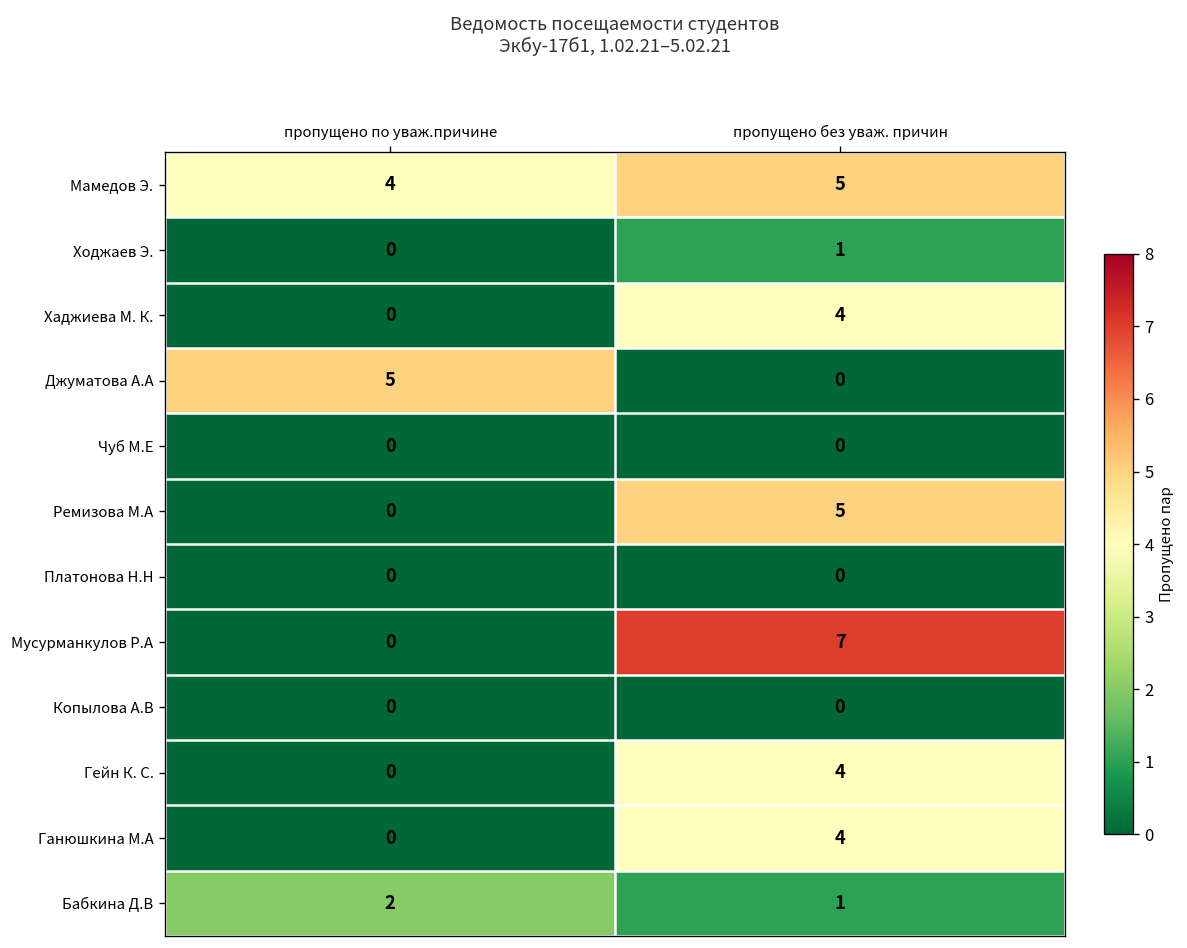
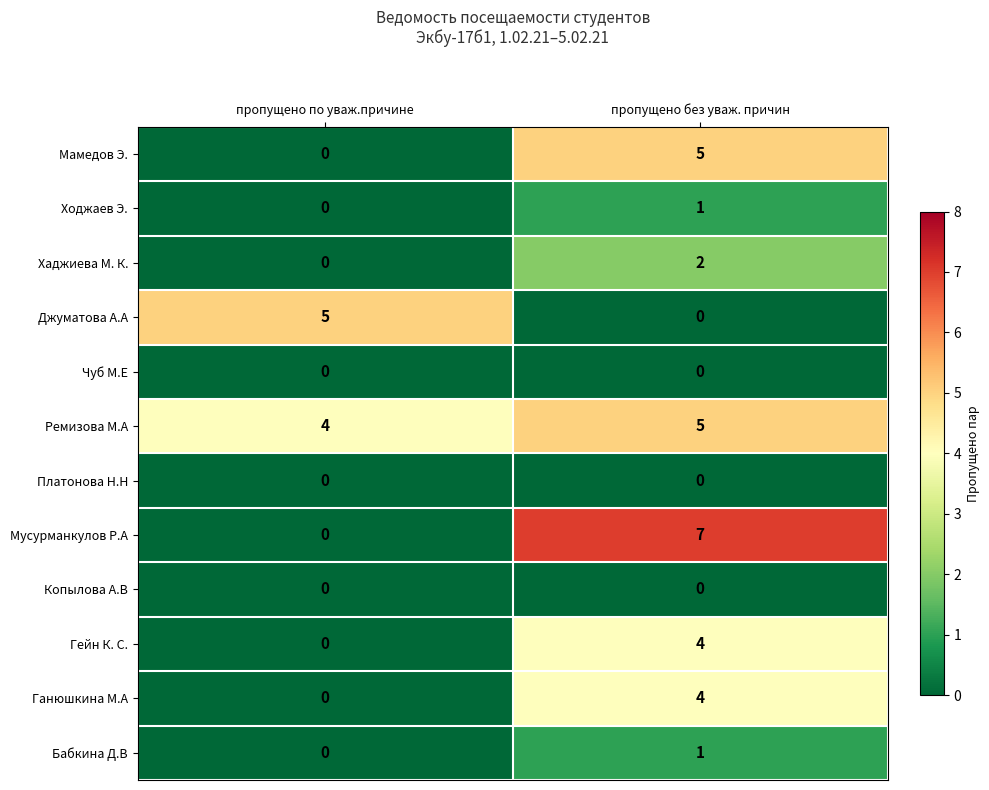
  {
    "Мамедов Э.": {
-     "пропущено по уваж.причине": 4,
+     "пропущено по уваж.причине": 0,
      "пропущено без уваж. причин": 5
    },
    "Ходжаев Э.": {
      "пропущено по уваж.причине": 0,
      "пропущено без уваж. причин": 1
    },
    "Хаджиева М. К.": {
      "пропущено по уваж.причине": 0,
-     "пропущено без уваж. причин": 4
+     "пропущено без уваж. причин": 2
    },
    "Джуматова А.А": {
      "пропущено по уваж.причине": 5,
      "пропущено без уваж. причин": 0
    },
    "Чуб М.Е": {
      "пропущено по уваж.причине": 0,
      "пропущено без уваж. причин": 0
    },
    "Ремизова М.А": {
-     "пропущено по уваж.причине": 0,
+     "пропущено по уваж.причине": 4,
      "пропущено без уваж. причин": 5
    },
    "Платонова Н.Н": {
      "пропущено по уваж.причине": 0,
      "пропущено без уваж. причин": 0
    },
    "Мусурманкулов Р.А": {
      "пропущено по уваж.причине": 0,
      "пропущено без уваж. причин": 7
    },
    "Копылова А.В": {
      "пропущено по уваж.причине": 0,
      "пропущено без уваж. причин": 0
    },
    "Гейн К. С.": {
      "пропущено по уваж.причине": 0,
      "пропущено без уваж. причин": 4
    },
    "Ганюшкина М.А": {
      "пропущено по уваж.причине": 0,
      "пропущено без уваж. причин": 4
    },
    "Бабкина Д.В": {
-     "пропущено по уваж.причине": 2,
+     "пропущено по уваж.причине": 0,
      "пропущено без уваж. причин": 1
    }
  }
